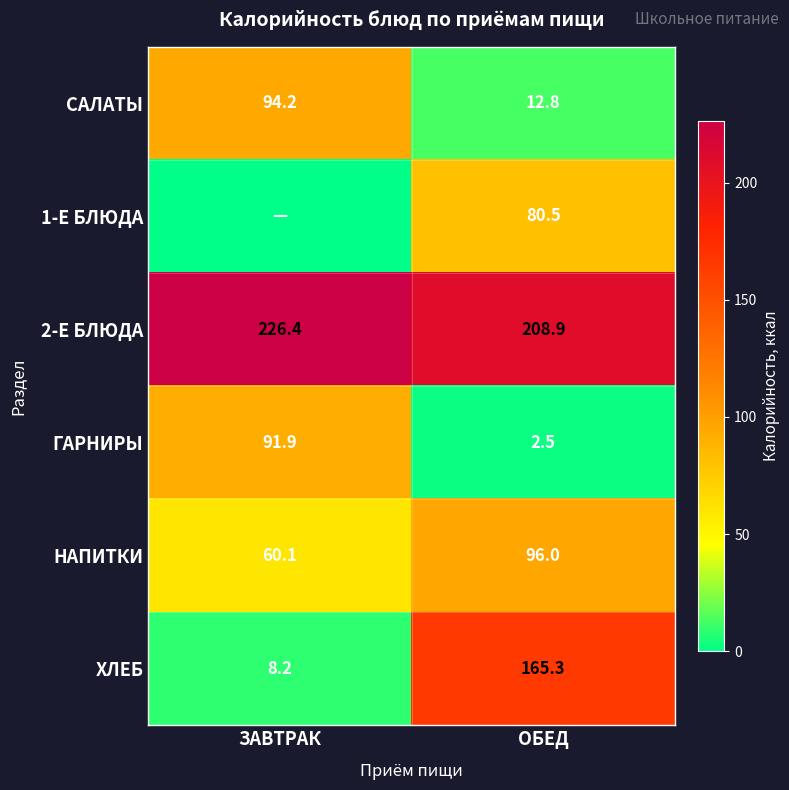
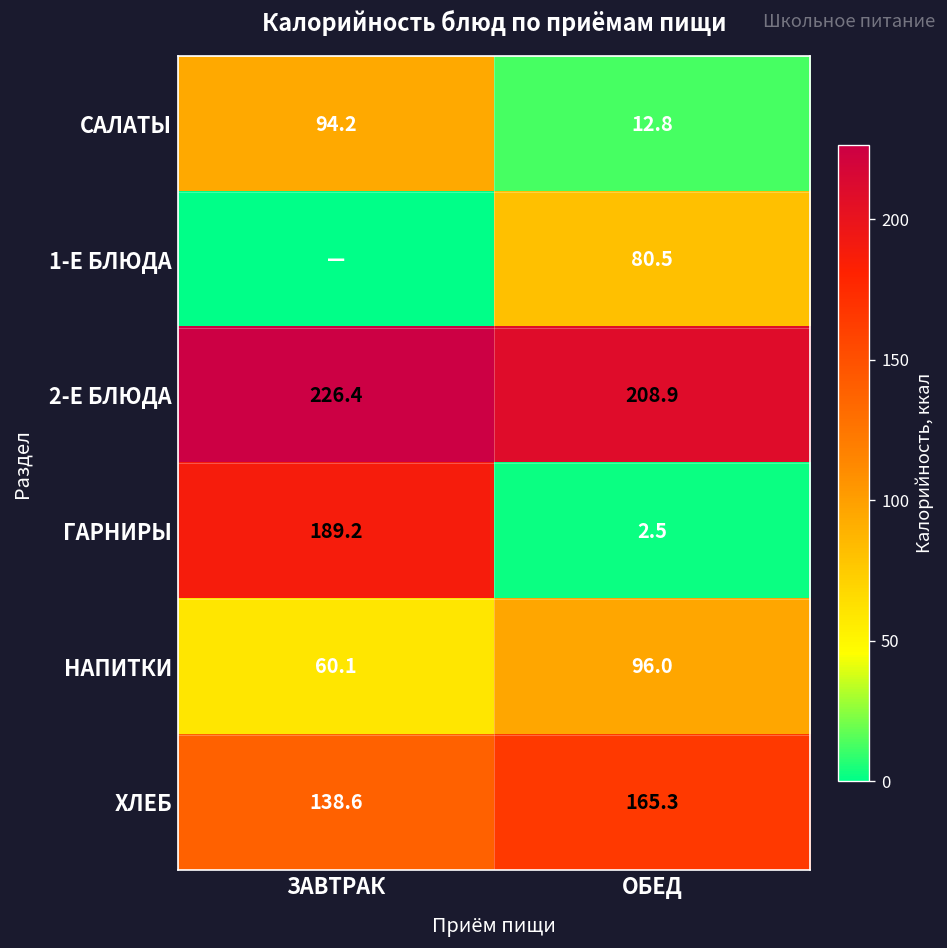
  {
    "САЛАТЫ": {
      "ЗАВТРАК": 94.2,
      "ОБЕД": 12.8
    },
    "1-Е БЛЮДА": {
      "ОБЕД": 80.5
    },
    "2-Е БЛЮДА": {
      "ЗАВТРАК": 226.4,
      "ОБЕД": 208.9
    },
    "ГАРНИРЫ": {
-     "ЗАВТРАК": 91.9,
+     "ЗАВТРАК": 189.2,
      "ОБЕД": 2.5
    },
    "НАПИТКИ": {
      "ЗАВТРАК": 60.1,
      "ОБЕД": 96.0
    },
    "ХЛЕБ": {
-     "ЗАВТРАК": 8.2,
+     "ЗАВТРАК": 138.6,
      "ОБЕД": 165.3
    }
  }
